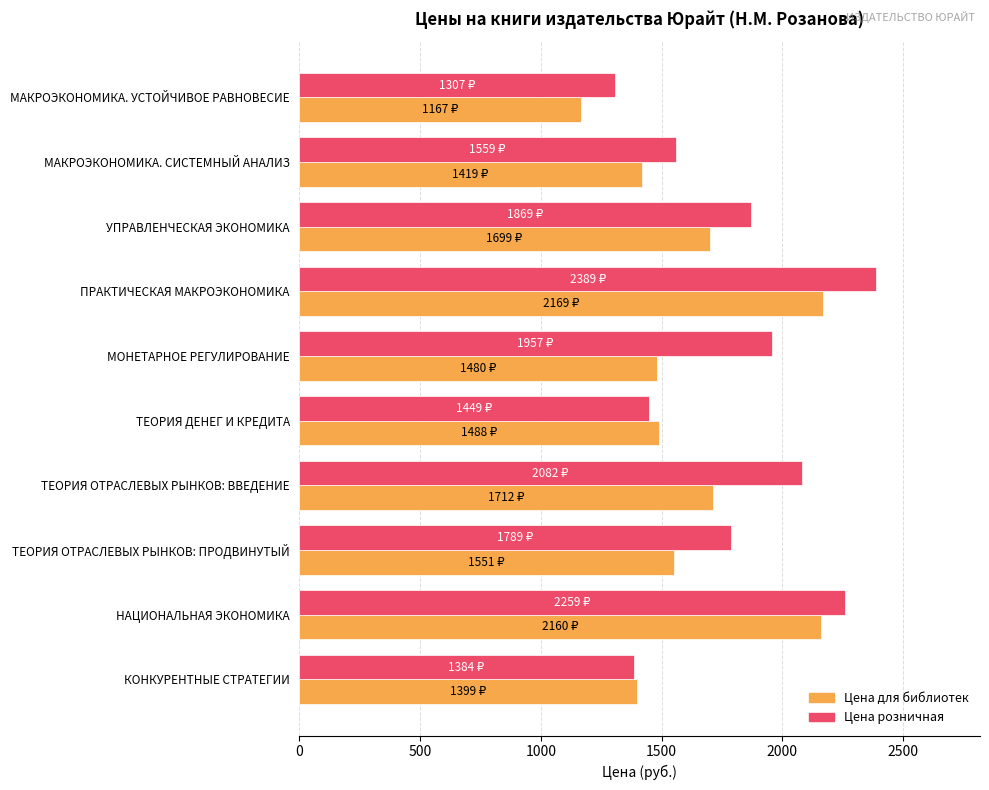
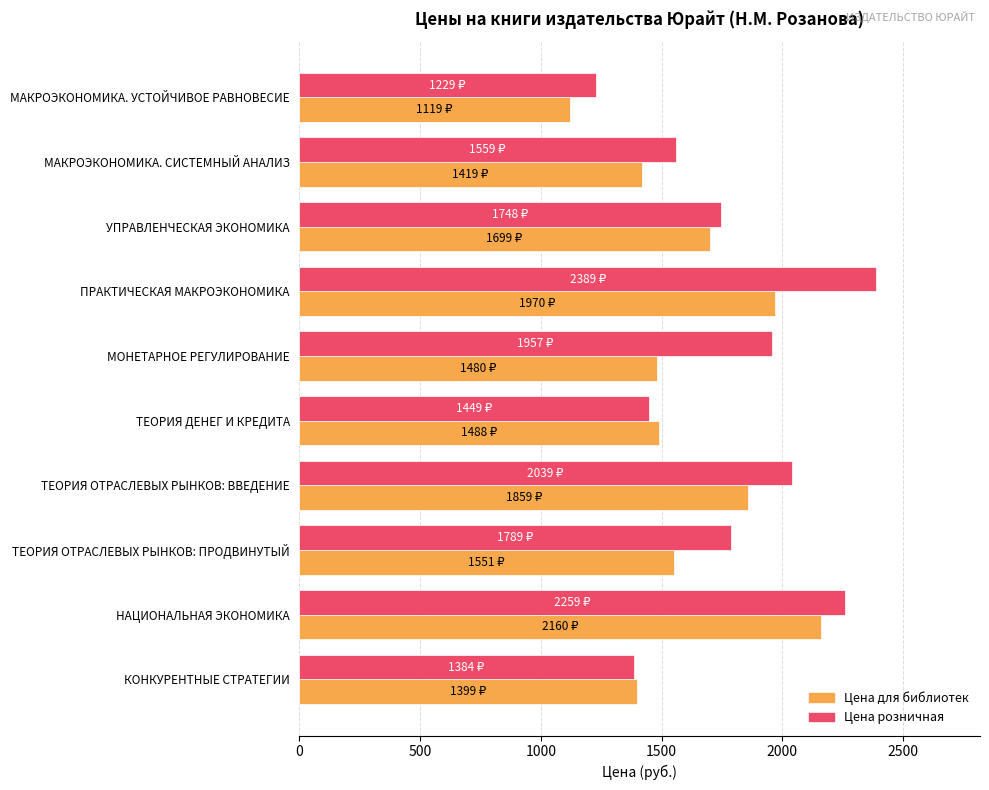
  {
    "Цена для библиотек": {
-     "МАКРОЭКОНОМИКА. УСТОЙЧИВОЕ РАВНОВЕСИЕ": 1167,
+     "МАКРОЭКОНОМИКА. УСТОЙЧИВОЕ РАВНОВЕСИЕ": 1119,
      "МАКРОЭКОНОМИКА. СИСТЕМНЫЙ АНАЛИЗ": 1419,
      "УПРАВЛЕНЧЕСКАЯ ЭКОНОМИКА": 1699,
-     "ПРАКТИЧЕСКАЯ МАКРОЭКОНОМИКА": 2169,
+     "ПРАКТИЧЕСКАЯ МАКРОЭКОНОМИКА": 1970,
      "МОНЕТАРНОЕ РЕГУЛИРОВАНИЕ": 1480,
      "ТЕОРИЯ ДЕНЕГ И КРЕДИТА": 1488,
-     "ТЕОРИЯ ОТРАСЛЕВЫХ РЫНКОВ: ВВЕДЕНИЕ": 1712,
+     "ТЕОРИЯ ОТРАСЛЕВЫХ РЫНКОВ: ВВЕДЕНИЕ": 1859,
      "ТЕОРИЯ ОТРАСЛЕВЫХ РЫНКОВ: ПРОДВИНУТЫЙ": 1551,
      "НАЦИОНАЛЬНАЯ ЭКОНОМИКА": 2160,
      "КОНКУРЕНТНЫЕ СТРАТЕГИИ": 1399
    },
    "Цена розничная": {
-     "МАКРОЭКОНОМИКА. УСТОЙЧИВОЕ РАВНОВЕСИЕ": 1307,
+     "МАКРОЭКОНОМИКА. УСТОЙЧИВОЕ РАВНОВЕСИЕ": 1229,
      "МАКРОЭКОНОМИКА. СИСТЕМНЫЙ АНАЛИЗ": 1559,
-     "УПРАВЛЕНЧЕСКАЯ ЭКОНОМИКА": 1869,
+     "УПРАВЛЕНЧЕСКАЯ ЭКОНОМИКА": 1748,
      "ПРАКТИЧЕСКАЯ МАКРОЭКОНОМИКА": 2389,
      "МОНЕТАРНОЕ РЕГУЛИРОВАНИЕ": 1957,
      "ТЕОРИЯ ДЕНЕГ И КРЕДИТА": 1449,
-     "ТЕОРИЯ ОТРАСЛЕВЫХ РЫНКОВ: ВВЕДЕНИЕ": 2082,
+     "ТЕОРИЯ ОТРАСЛЕВЫХ РЫНКОВ: ВВЕДЕНИЕ": 2039,
      "ТЕОРИЯ ОТРАСЛЕВЫХ РЫНКОВ: ПРОДВИНУТЫЙ": 1789,
      "НАЦИОНАЛЬНАЯ ЭКОНОМИКА": 2259,
      "КОНКУРЕНТНЫЕ СТРАТЕГИИ": 1384
    }
  }
